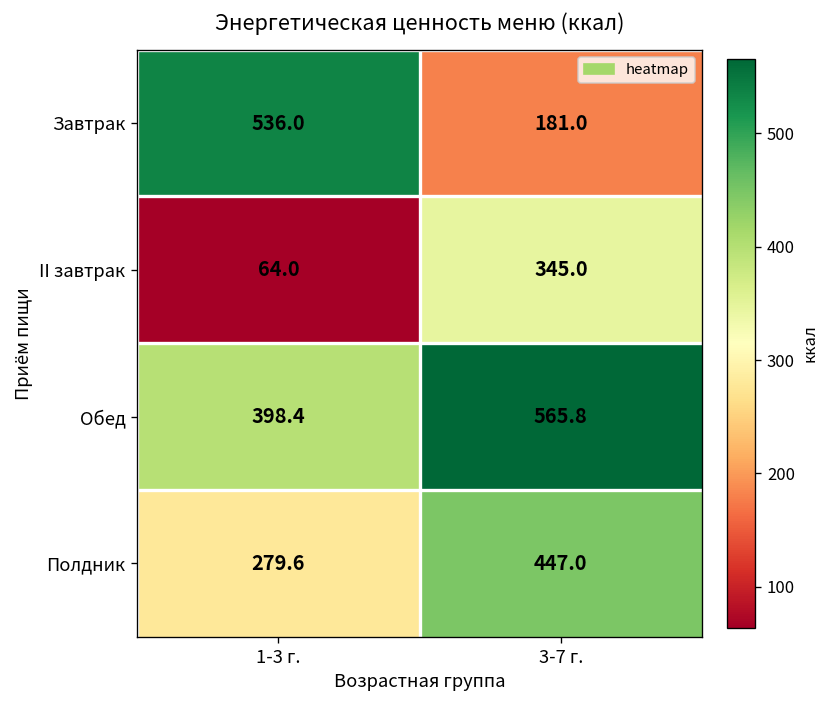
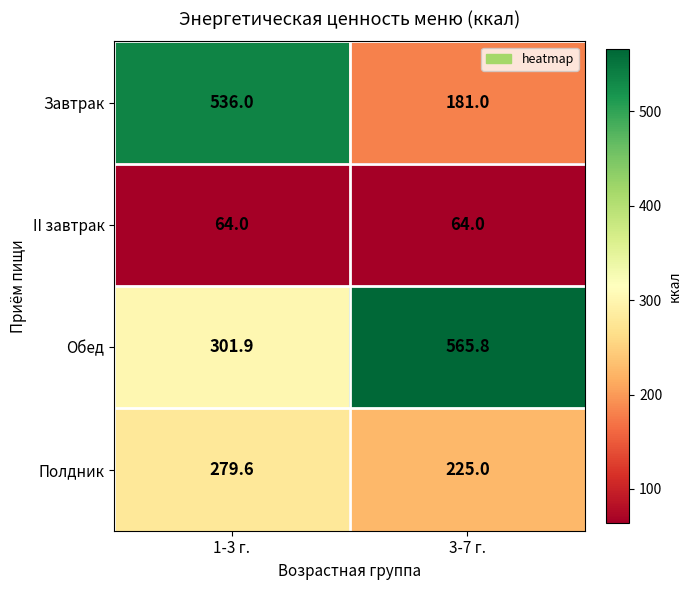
  {
    "Завтрак": {
      "1-3 г.": 536.0,
      "3-7 г.": 181.0
    },
    "II завтрак": {
      "1-3 г.": 64.0,
-     "3-7 г.": 345.0
+     "3-7 г.": 64.0
    },
    "Обед": {
-     "1-3 г.": 398.4,
+     "1-3 г.": 301.9,
      "3-7 г.": 565.8
    },
    "Полдник": {
      "1-3 г.": 279.6,
-     "3-7 г.": 447.0
+     "3-7 г.": 225.0
    }
  }
